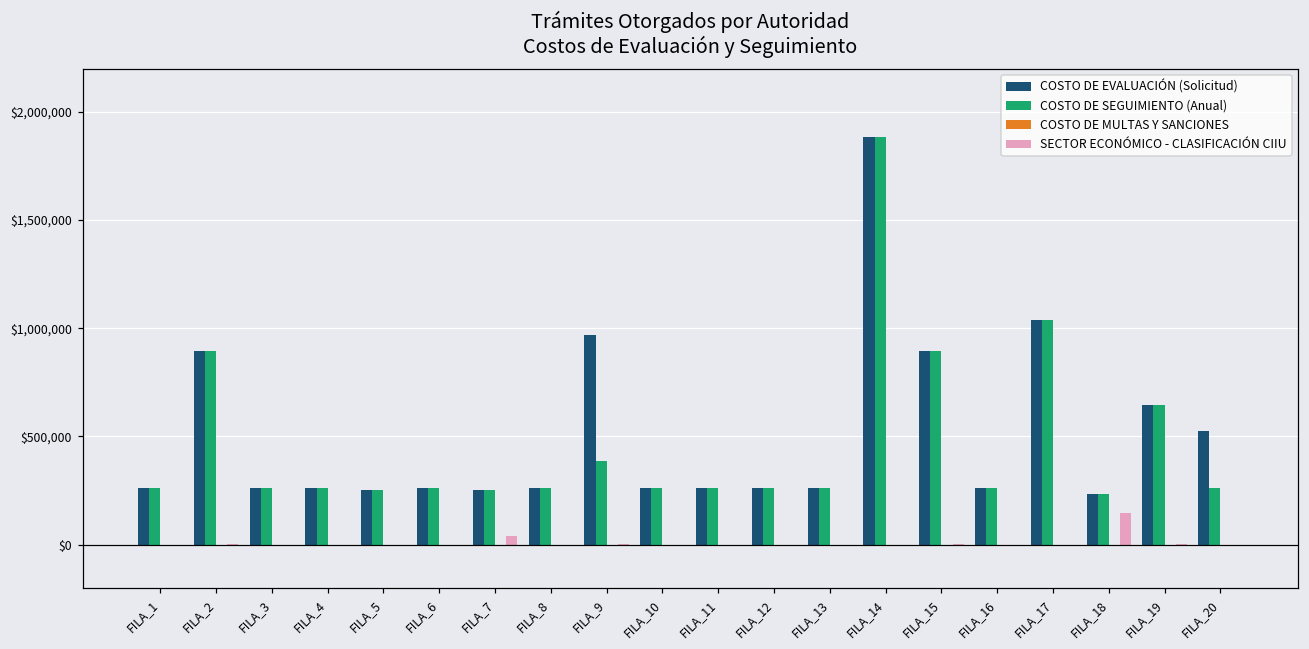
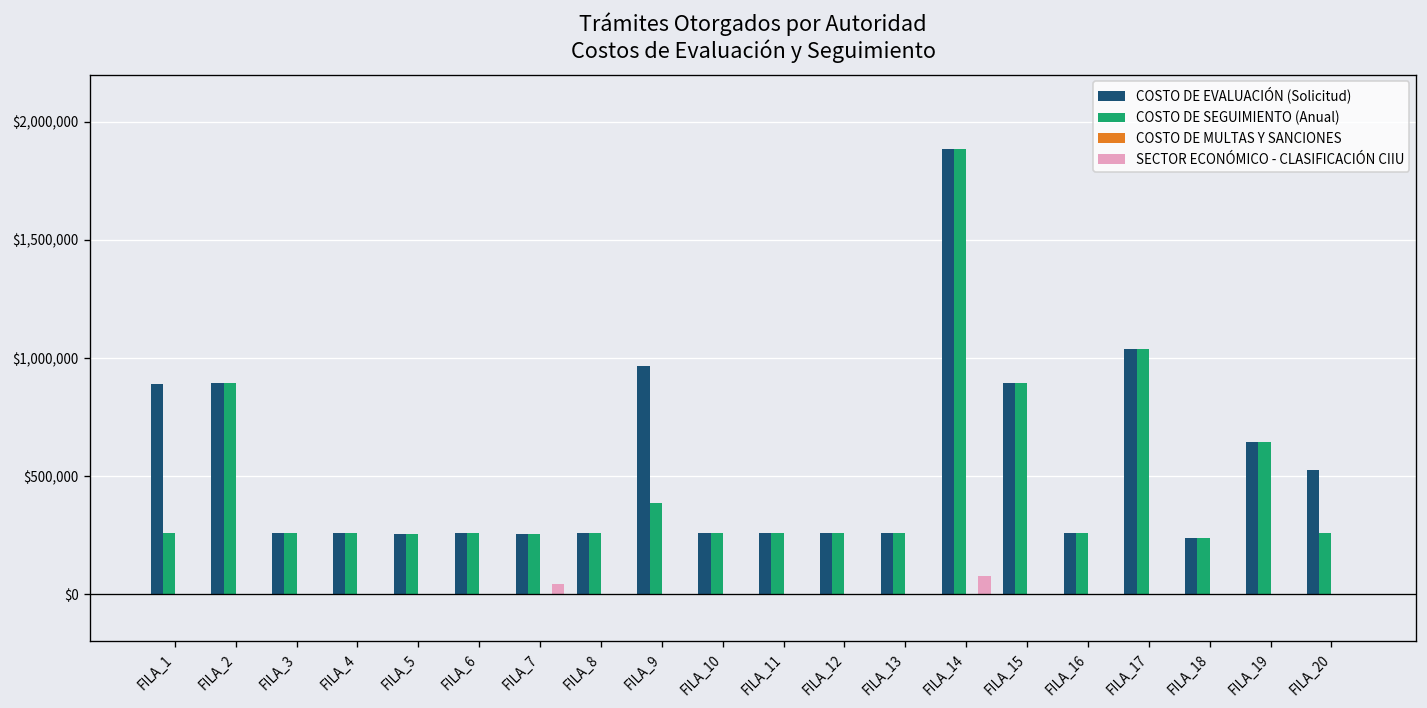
  {
    "COSTO DE EVALUACIÓN (Solicitud)": {
-     "FILA_1": "$260,000",
+     "FILA_1": "$890,000",
      "FILA_2": "$890,000",
      "FILA_3": "$260,000",
      "FILA_4": "$260,000",
      "FILA_5": "$250,000",
      "FILA_6": "$260,000",
      "FILA_7": "$250,000",
      "FILA_8": "$260,000",
      "FILA_9": "$970,000",
      "FILA_10": "$260,000",
      "FILA_11": "$260,000",
      "FILA_12": "$260,000",
      "FILA_13": "$260,000",
      "FILA_14": "$1,880,000",
      "FILA_15": "$890,000",
      "FILA_16": "$260,000",
      "FILA_17": "$1,040,000",
      "FILA_18": "$240,000",
      "FILA_19": "$640,000",
      "FILA_20": "$530,000"
    },
    "COSTO DE SEGUIMIENTO (Anual)": {
      "FILA_1": "$260,000",
      "FILA_2": "$890,000",
      "FILA_3": "$260,000",
      "FILA_4": "$260,000",
      "FILA_5": "$250,000",
      "FILA_6": "$260,000",
      "FILA_7": "$250,000",
      "FILA_8": "$260,000",
      "FILA_9": "$390,000",
      "FILA_10": "$260,000",
      "FILA_11": "$260,000",
      "FILA_12": "$260,000",
      "FILA_13": "$260,000",
      "FILA_14": "$1,880,000",
      "FILA_15": "$890,000",
      "FILA_16": "$260,000",
      "FILA_17": "$1,040,000",
      "FILA_18": "$240,000",
      "FILA_19": "$640,000",
      "FILA_20": "$260,000"
    },
    "COSTO DE MULTAS Y SANCIONES": {
      "FILA_1": "$0",
      "FILA_2": "$0",
      "FILA_3": "$0",
      "FILA_4": "$0",
      "FILA_5": "$0",
      "FILA_6": "$0",
      "FILA_7": "$0",
      "FILA_8": "$0",
      "FILA_9": "$0",
      "FILA_10": "$0",
      "FILA_11": "$0",
      "FILA_12": "$0",
      "FILA_13": "$0",
      "FILA_14": "$0",
      "FILA_15": "$0",
      "FILA_16": "$0",
      "FILA_17": "$0",
      "FILA_18": "$0",
      "FILA_19": "$0",
      "FILA_20": "$0"
    },
    "SECTOR ECONÓMICO - CLASIFICACIÓN CIIU": {
      "FILA_7": "$40,000",
-     "FILA_14": "$0",
-     "FILA_18": "$150,000"
+     "FILA_14": "$80,000",
+     "FILA_18": "$0"
    }
  }
